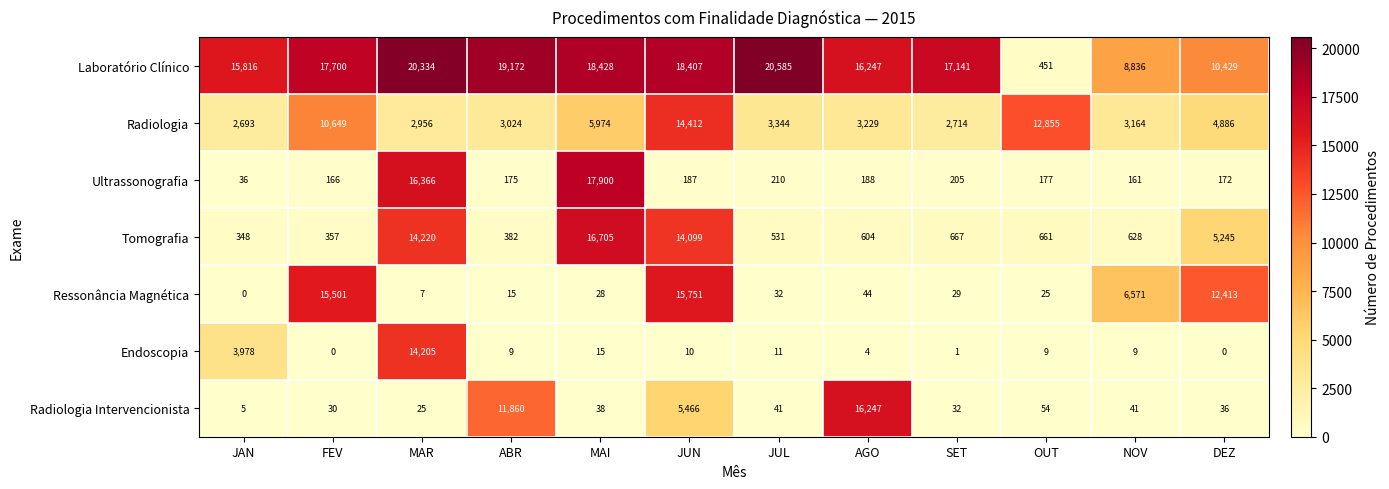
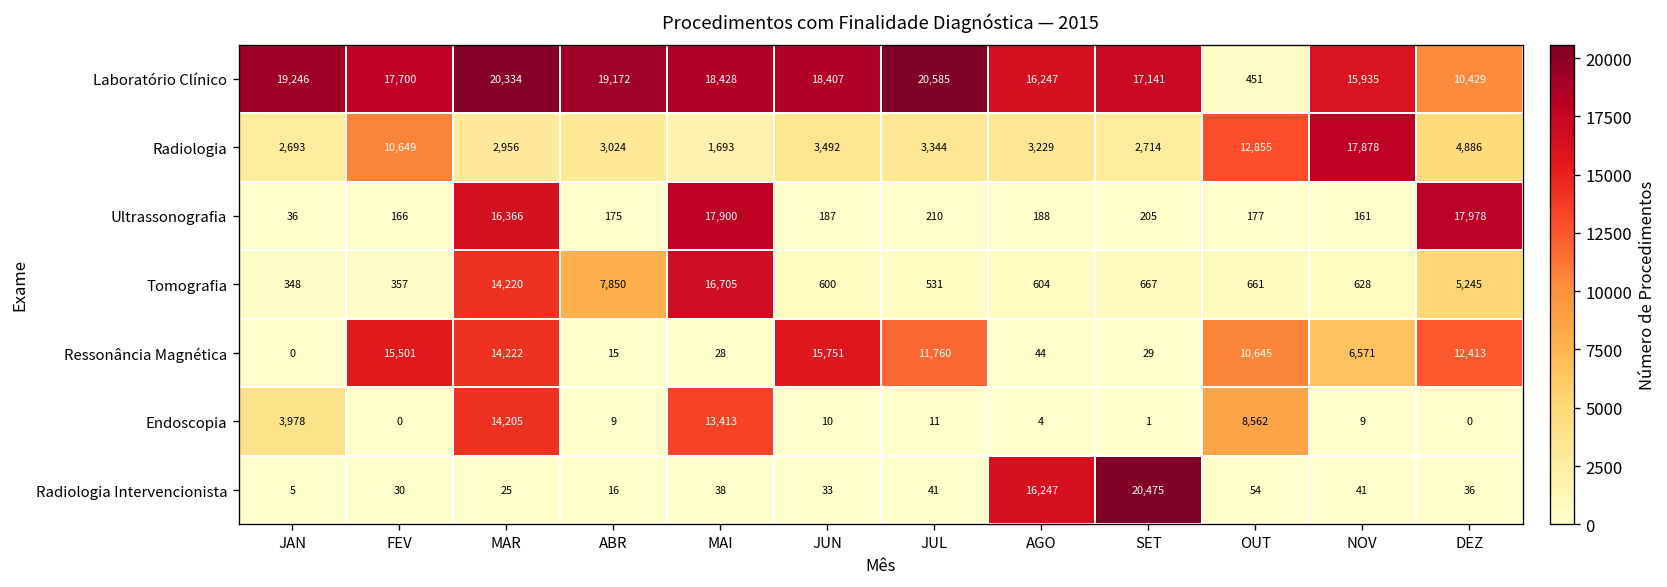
  {
    "Laboratório Clínico": {
-     "JAN": "15,816",
+     "JAN": "19,246",
      "FEV": "17,700",
      "MAR": "20,334",
      "ABR": "19,172",
      "MAI": "18,428",
      "JUN": "18,407",
      "JUL": "20,585",
      "AGO": "16,247",
      "SET": "17,141",
      "OUT": "451",
-     "NOV": "8,836",
+     "NOV": "15,935",
      "DEZ": "10,429"
    },
    "Radiologia": {
      "JAN": "2,693",
      "FEV": "10,649",
      "MAR": "2,956",
      "ABR": "3,024",
-     "MAI": "5,974",
-     "JUN": "14,412",
+     "MAI": "1,693",
+     "JUN": "3,492",
      "JUL": "3,344",
      "AGO": "3,229",
      "SET": "2,714",
      "OUT": "12,855",
-     "NOV": "3,164",
+     "NOV": "17,878",
      "DEZ": "4,886"
    },
    "Ultrassonografia": {
      "JAN": "36",
      "FEV": "166",
      "MAR": "16,366",
      "ABR": "175",
      "MAI": "17,900",
      "JUN": "187",
      "JUL": "210",
      "AGO": "188",
      "SET": "205",
      "OUT": "177",
      "NOV": "161",
-     "DEZ": "172"
+     "DEZ": "17,978"
    },
    "Tomografia": {
      "JAN": "348",
      "FEV": "357",
      "MAR": "14,220",
-     "ABR": "382",
+     "ABR": "7,850",
      "MAI": "16,705",
-     "JUN": "14,099",
+     "JUN": "600",
      "JUL": "531",
      "AGO": "604",
      "SET": "667",
      "OUT": "661",
      "NOV": "628",
      "DEZ": "5,245"
    },
    "Ressonância Magnética": {
      "JAN": "0",
      "FEV": "15,501",
-     "MAR": "7",
+     "MAR": "14,222",
      "ABR": "15",
      "MAI": "28",
      "JUN": "15,751",
-     "JUL": "32",
+     "JUL": "11,760",
      "AGO": "44",
      "SET": "29",
-     "OUT": "25",
+     "OUT": "10,645",
      "NOV": "6,571",
      "DEZ": "12,413"
    },
    "Endoscopia": {
      "JAN": "3,978",
      "FEV": "0",
      "MAR": "14,205",
      "ABR": "9",
-     "MAI": "15",
+     "MAI": "13,413",
      "JUN": "10",
      "JUL": "11",
      "AGO": "4",
      "SET": "1",
-     "OUT": "9",
+     "OUT": "8,562",
      "NOV": "9",
      "DEZ": "0"
    },
    "Radiologia Intervencionista": {
      "JAN": "5",
      "FEV": "30",
      "MAR": "25",
-     "ABR": "11,860",
+     "ABR": "16",
      "MAI": "38",
-     "JUN": "5,466",
+     "JUN": "33",
      "JUL": "41",
      "AGO": "16,247",
-     "SET": "32",
+     "SET": "20,475",
      "OUT": "54",
      "NOV": "41",
      "DEZ": "36"
    }
  }
